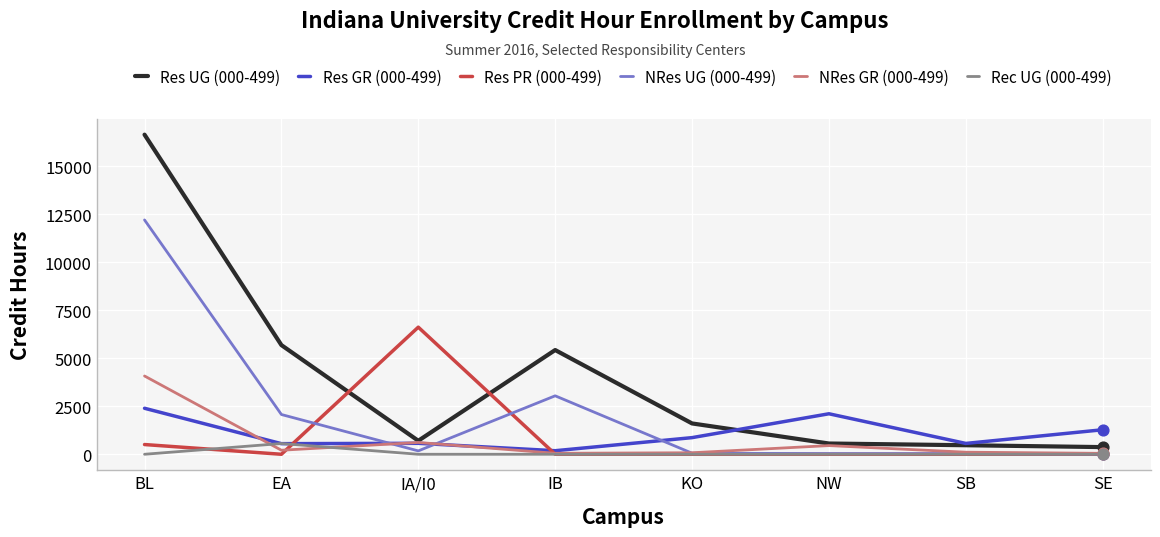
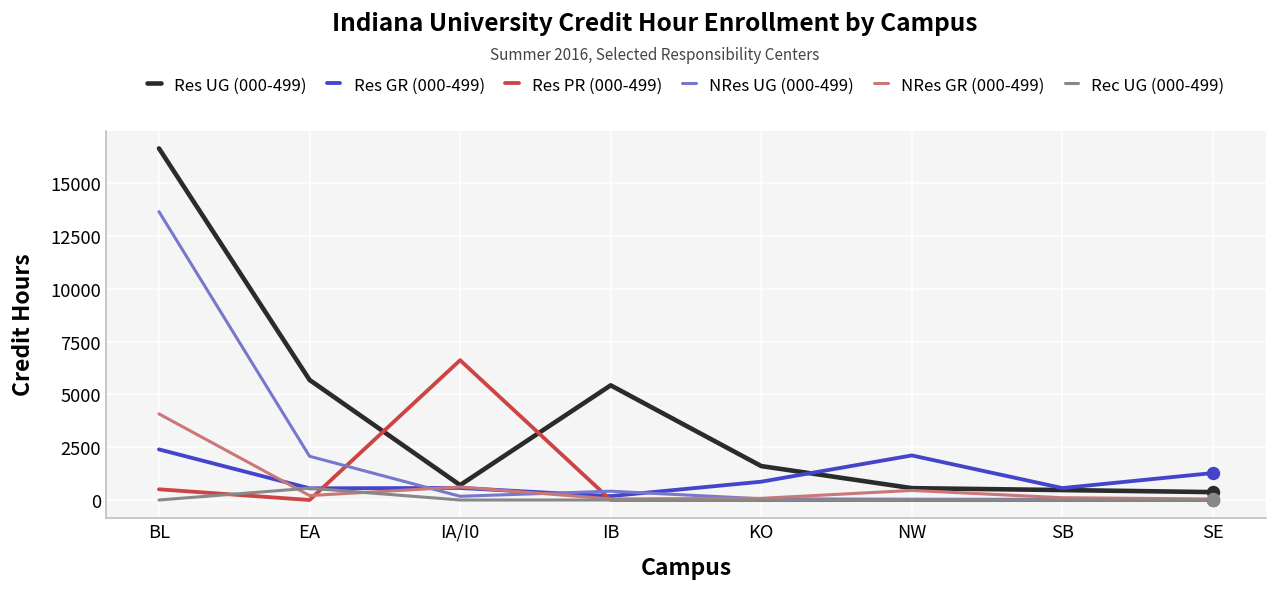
  {
    "NRes UG (000-499)": {
-     "BL": 12200,
+     "BL": 13700,
      "EA": 2100,
      "IA/I0": 200,
-     "IB": 3000
+     "IB": 400
    },
    "Rec UG (000-499)": {
      "BL": 0,
      "IA/I0": 0
    }
  }
